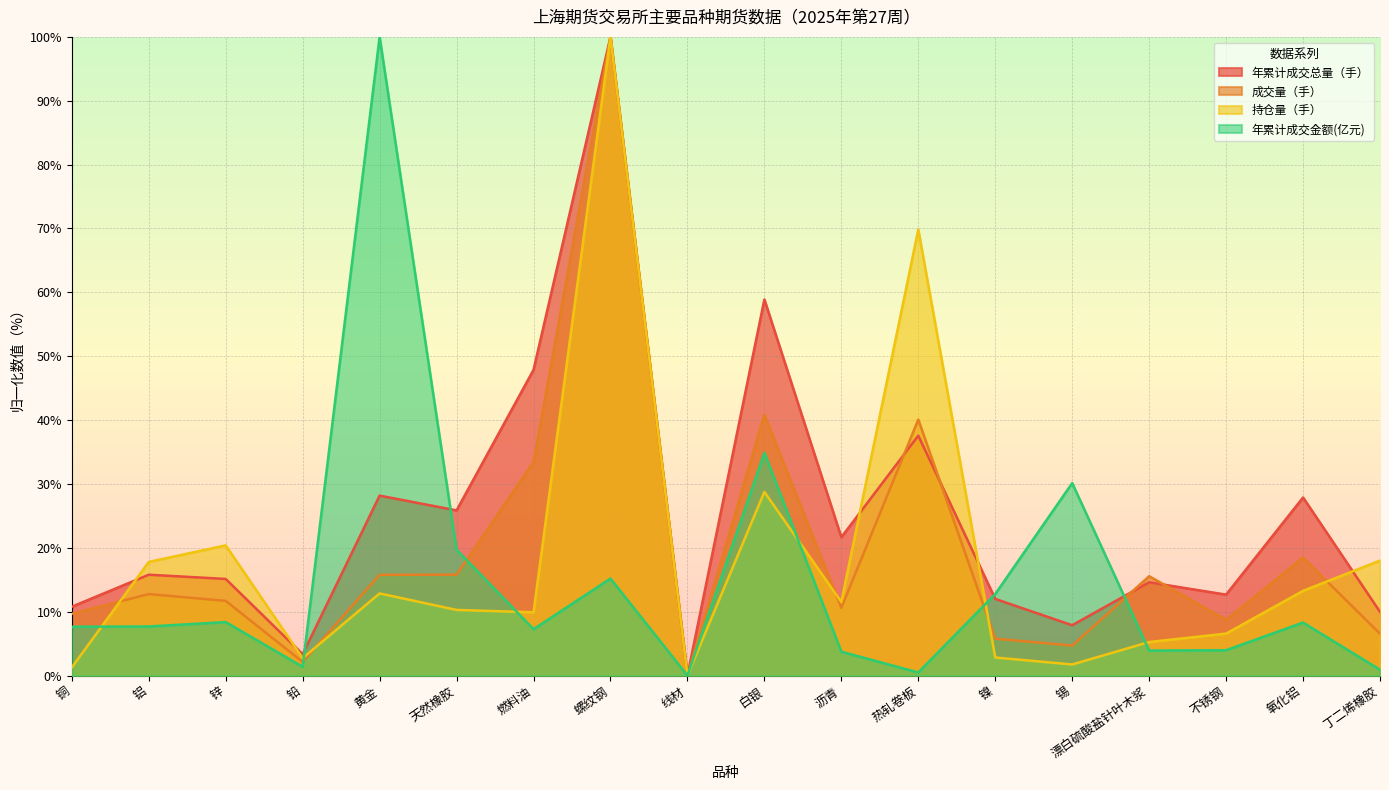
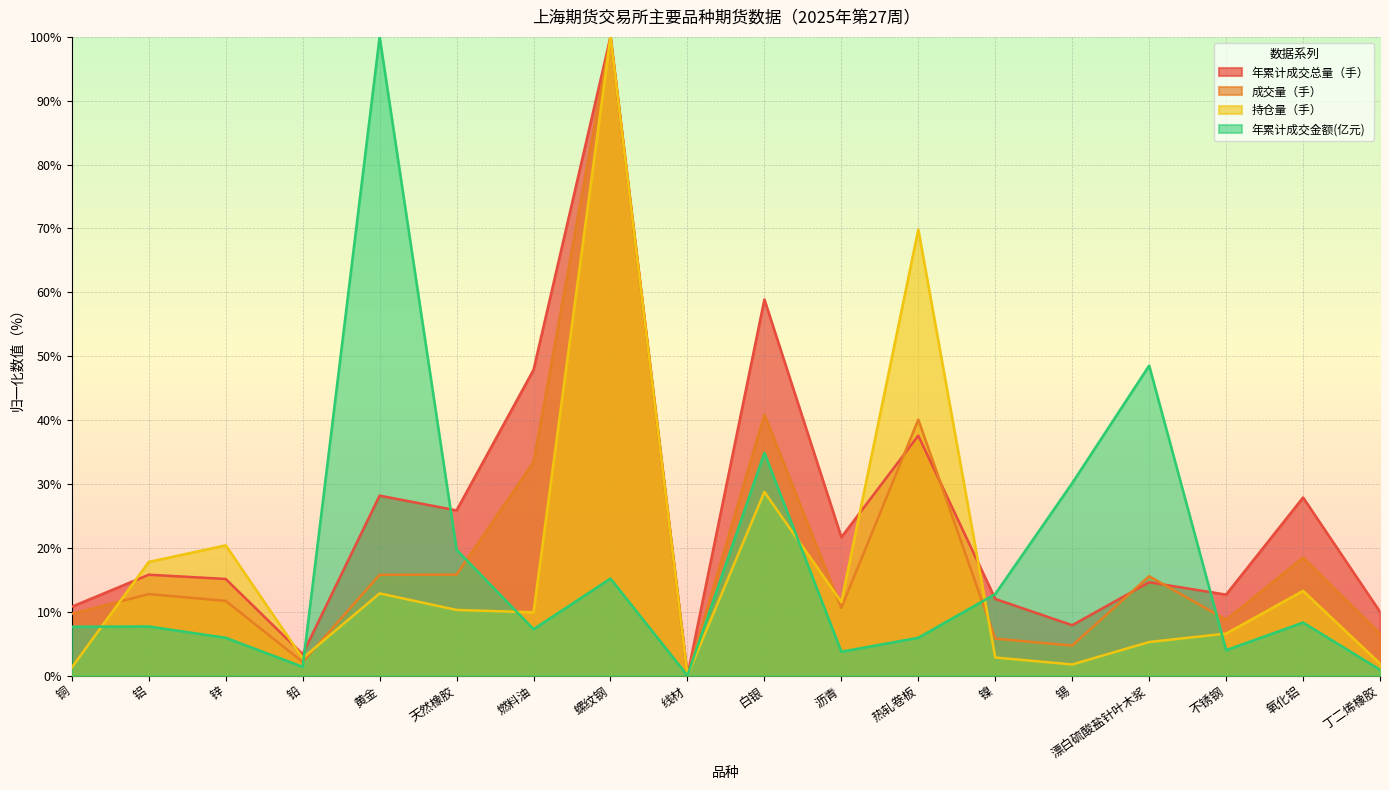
  {
    "持仓量（手）": {
      "铜": "1%",
      "铝": "18%",
      "锌": "20%",
      "铅": "3%",
      "黄金": "13%",
      "天然橡胶": "10%",
      "燃料油": "10%",
      "白银": "29%",
      "沥青": "12%",
      "热轧卷板": "70%",
      "镍": "3%",
      "锡": "2%",
      "漂白硫酸盐针叶木浆": "5%",
      "不锈钢": "7%",
      "氧化铝": "13%",
-     "丁二烯橡胶": "18%"
+     "丁二烯橡胶": "2%"
    },
    "年累计成交金额(亿元)": {
      "铜": "8%",
      "铝": "8%",
-     "锌": "8%",
+     "锌": "6%",
      "铅": "1%",
      "黄金": "100%",
      "天然橡胶": "20%",
      "燃料油": "7%",
      "螺纹钢": "15%",
      "白银": "35%",
      "沥青": "4%",
-     "热轧卷板": "0%",
+     "热轧卷板": "6%",
      "镍": "13%",
      "锡": "30%",
-     "漂白硫酸盐针叶木浆": "4%",
+     "漂白硫酸盐针叶木浆": "49%",
      "不锈钢": "4%",
      "氧化铝": "8%",
      "丁二烯橡胶": "1%"
    }
  }
